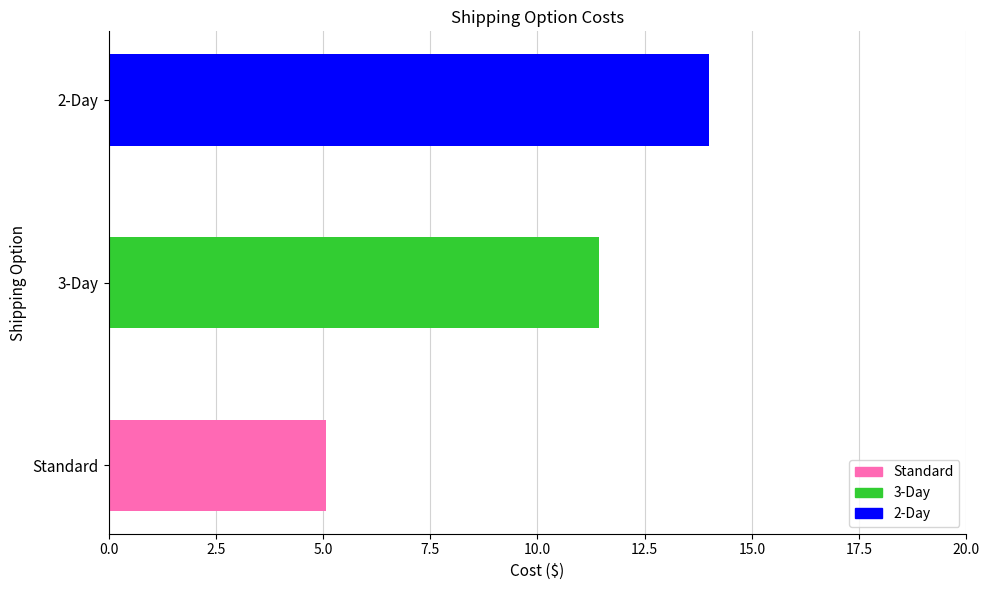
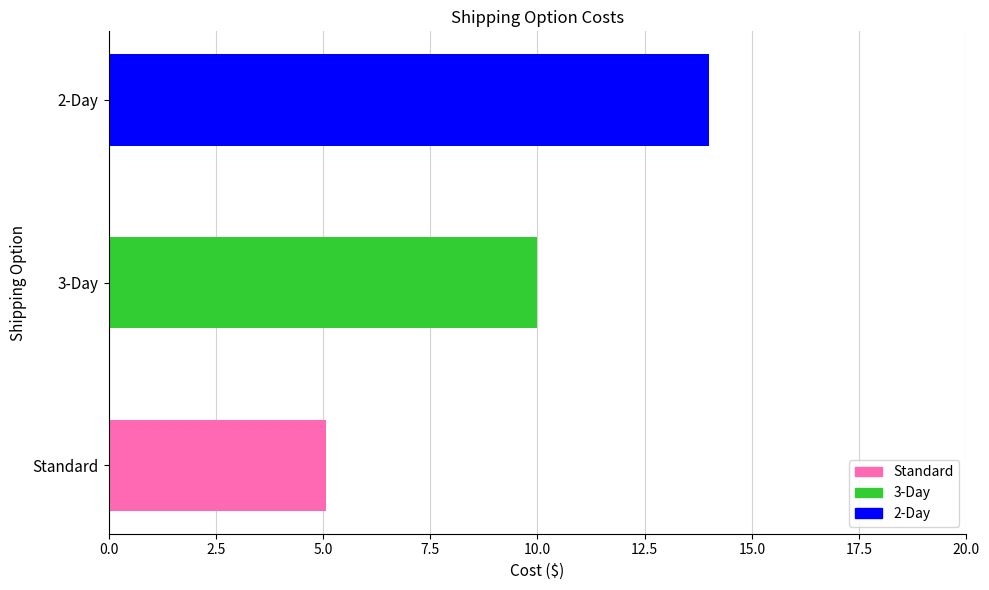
  {
    "2-Day": 14.0,
-   "3-Day": 11.4,
+   "3-Day": 10.0,
    "Standard": 5.1
  }
